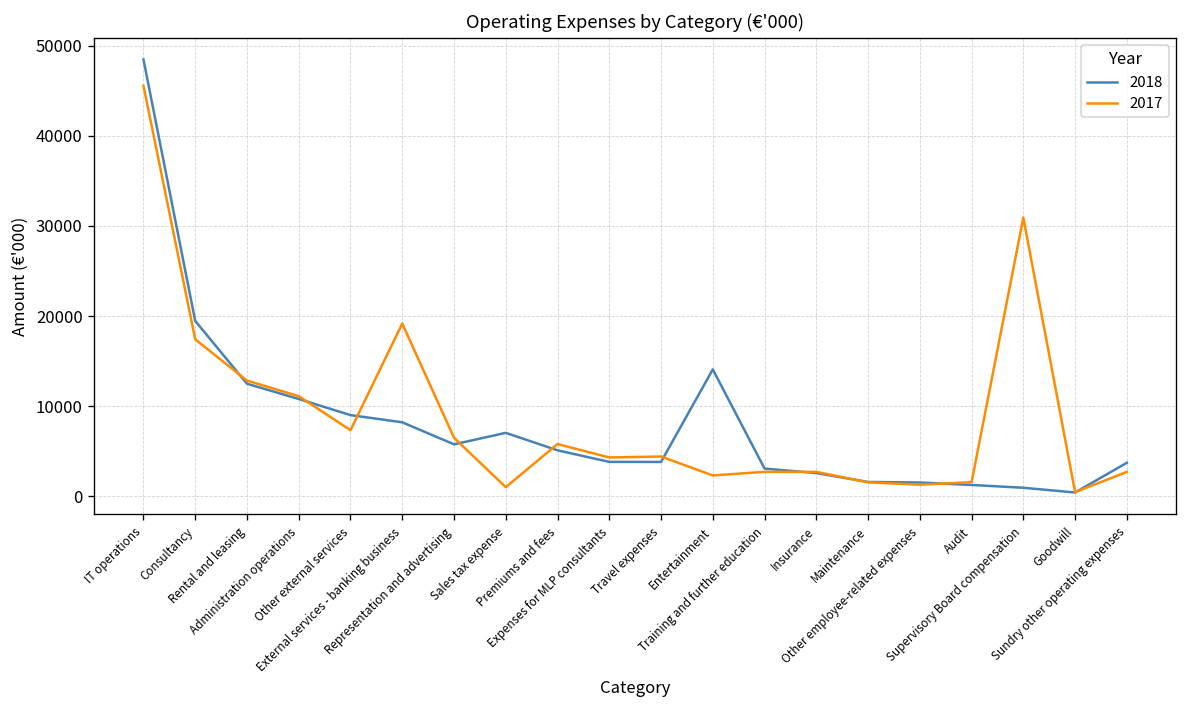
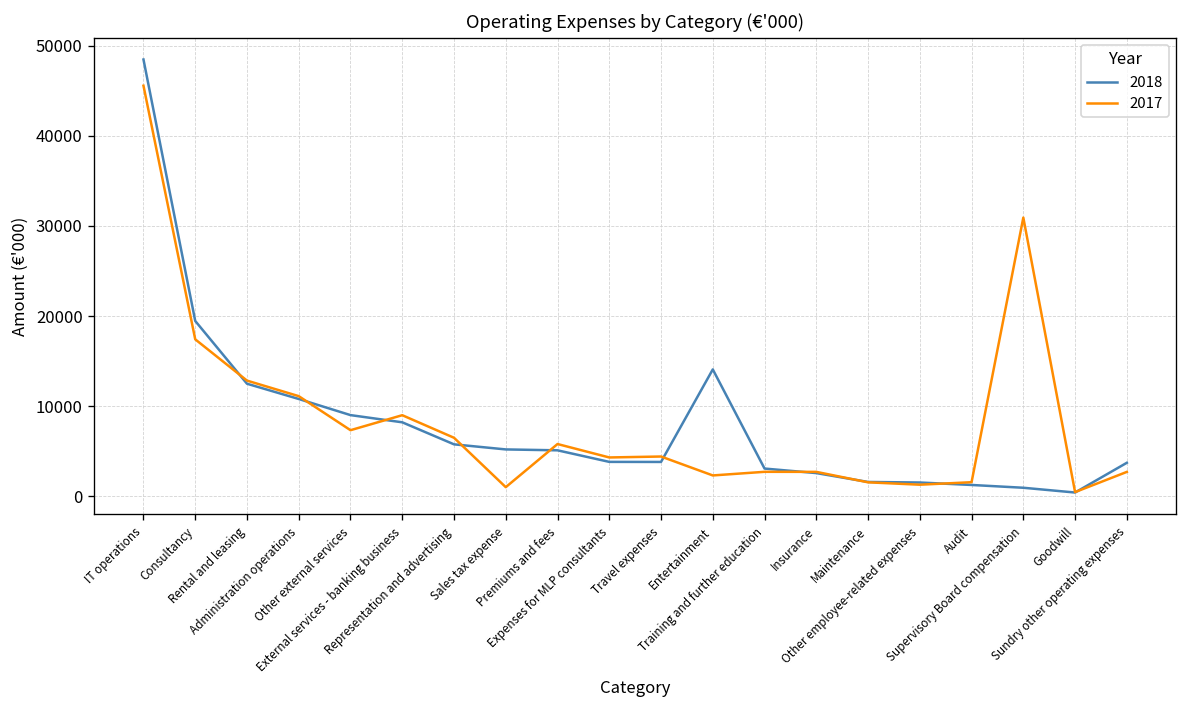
  {
    "2018": {
      "IT operations": 48000,
      "Consultancy": 19000,
      "Rental and leasing": 13000,
      "Other external services": 9000,
      "External services - banking business": 8000,
      "Representation and advertising": 6000,
-     "Sales tax expense": 7000,
+     "Sales tax expense": 5000,
      "Premiums and fees": 5000,
      "Expenses for MLP consultants": 4000,
      "Travel expenses": 4000,
      "Entertainment": 14000,
      "Training and further education": 3000,
      "Supervisory Board compensation": 1000,
      "Sundry other operating expenses": 4000
    },
    "2017": {
      "IT operations": 46000,
      "Consultancy": 17000,
      "Rental and leasing": 13000,
      "Other external services": 7000,
-     "External services - banking business": 19000,
+     "External services - banking business": 9000,
      "Representation and advertising": 7000,
      "Sales tax expense": 1000,
      "Premiums and fees": 6000,
      "Expenses for MLP consultants": 4000,
      "Travel expenses": 4000,
      "Entertainment": 2000,
      "Training and further education": 3000,
      "Supervisory Board compensation": 31000,
      "Sundry other operating expenses": 3000
    }
  }
